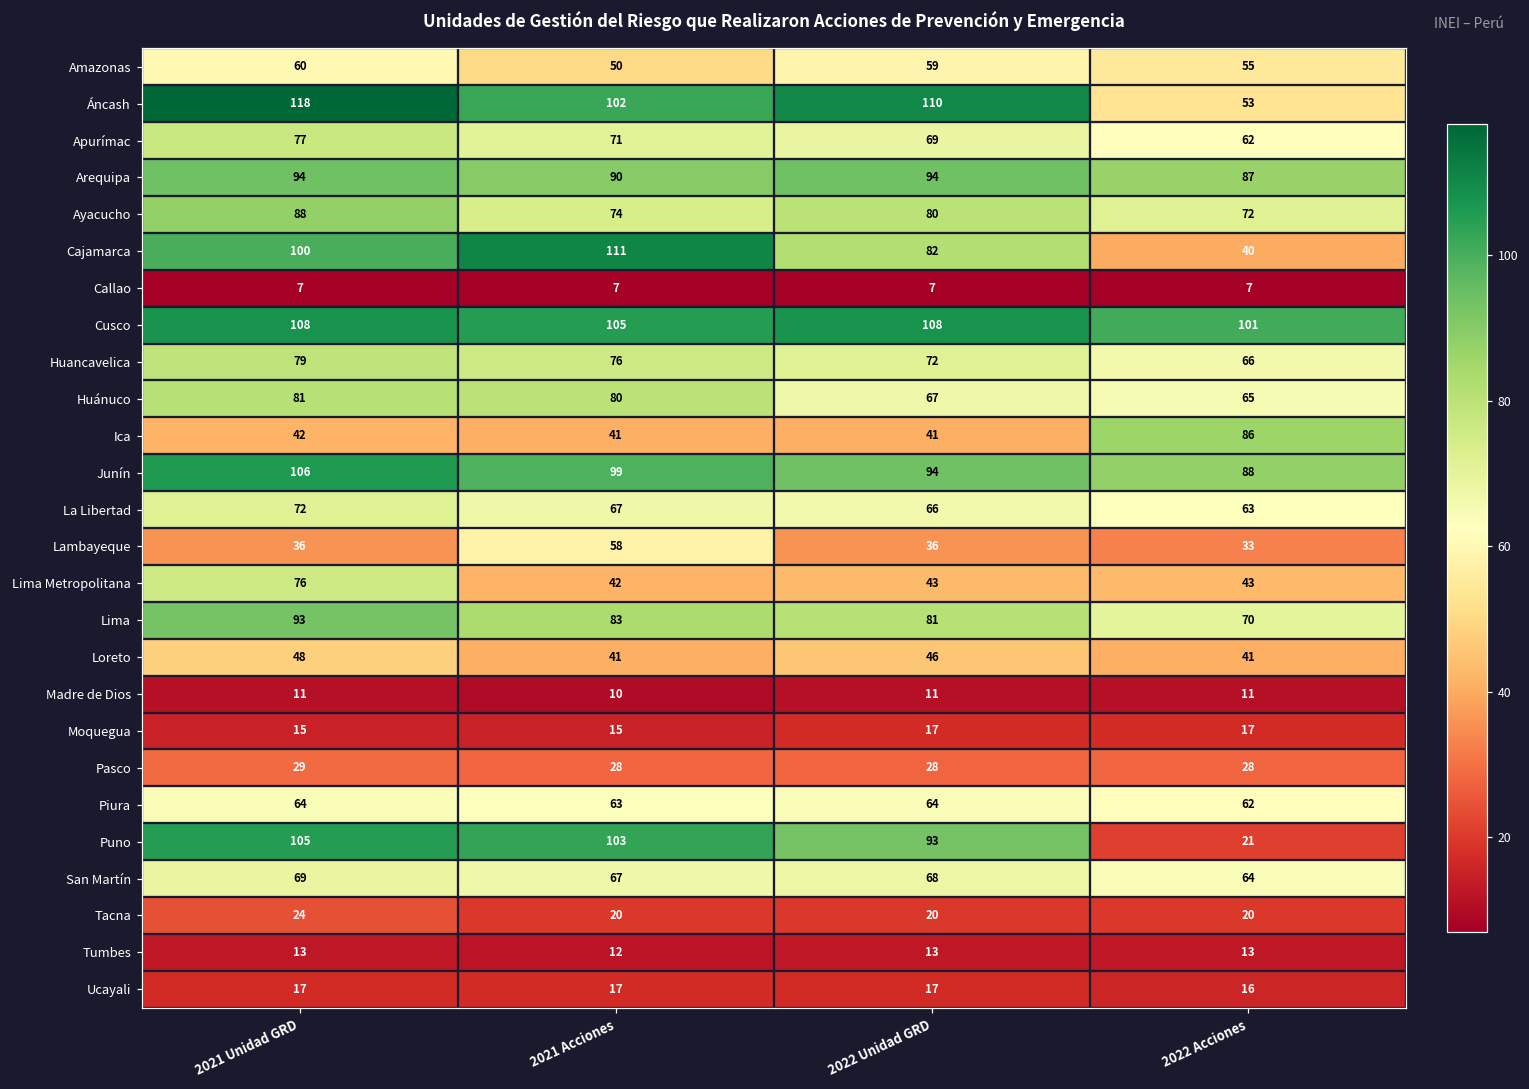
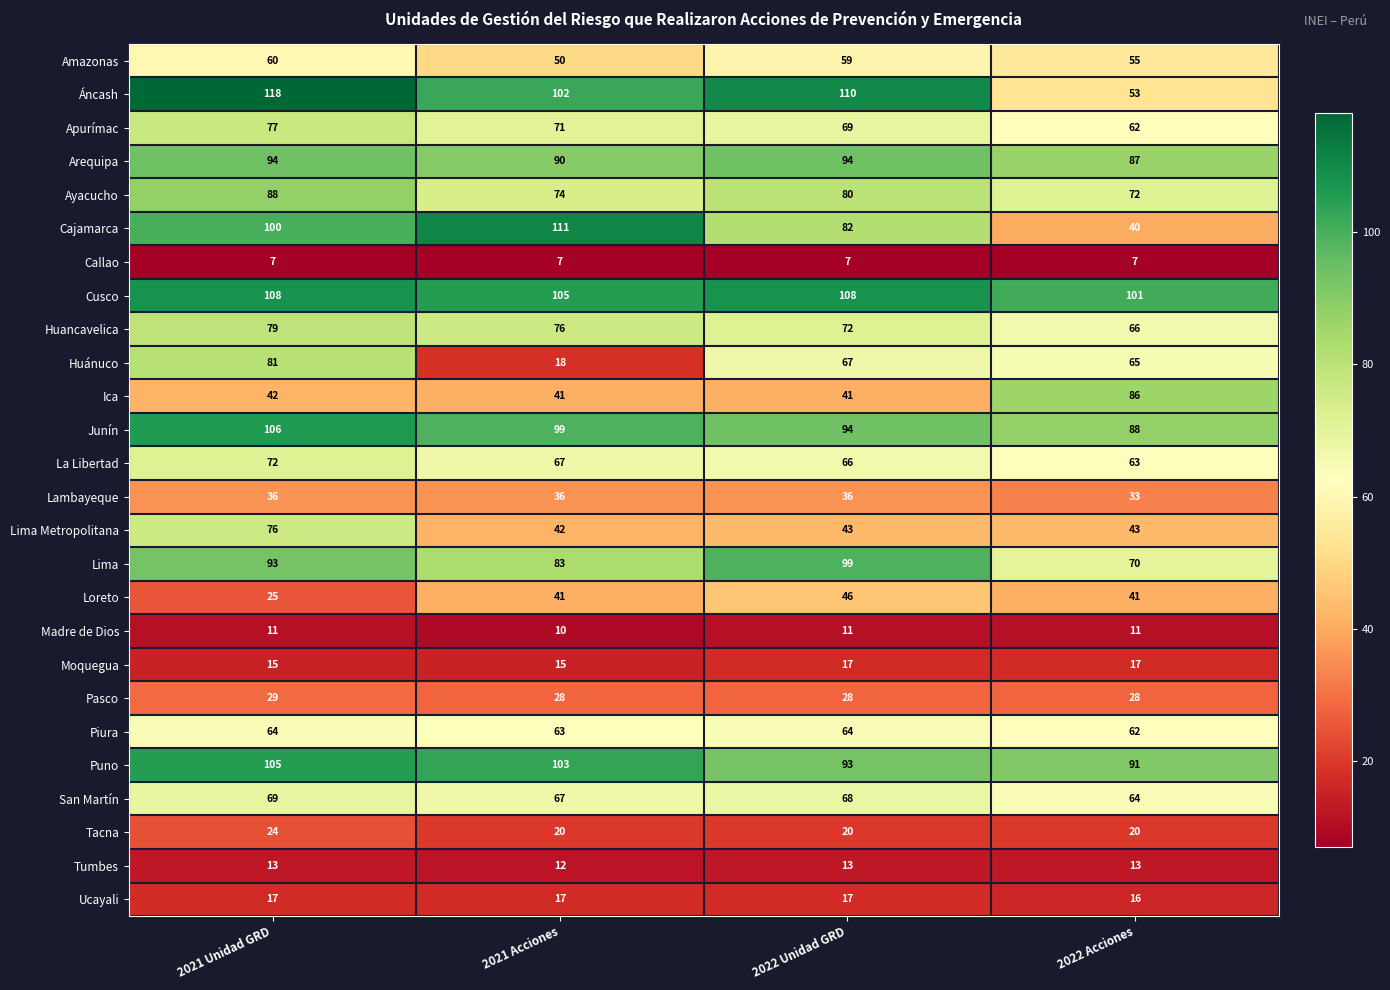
  {
    "Amazonas": {
      "2021 Unidad GRD": 60,
      "2021 Acciones": 50,
      "2022 Unidad GRD": 59,
      "2022 Acciones": 55
    },
    "Áncash": {
      "2021 Unidad GRD": 118,
      "2021 Acciones": 102,
      "2022 Unidad GRD": 110,
      "2022 Acciones": 53
    },
    "Apurímac": {
      "2021 Unidad GRD": 77,
      "2021 Acciones": 71,
      "2022 Unidad GRD": 69,
      "2022 Acciones": 62
    },
    "Arequipa": {
      "2021 Unidad GRD": 94,
      "2021 Acciones": 90,
      "2022 Unidad GRD": 94,
      "2022 Acciones": 87
    },
    "Ayacucho": {
      "2021 Unidad GRD": 88,
      "2021 Acciones": 74,
      "2022 Unidad GRD": 80,
      "2022 Acciones": 72
    },
    "Cajamarca": {
      "2021 Unidad GRD": 100,
      "2021 Acciones": 111,
      "2022 Unidad GRD": 82,
      "2022 Acciones": 40
    },
    "Callao": {
      "2021 Unidad GRD": 7,
      "2021 Acciones": 7,
      "2022 Unidad GRD": 7,
      "2022 Acciones": 7
    },
    "Cusco": {
      "2021 Unidad GRD": 108,
      "2021 Acciones": 105,
      "2022 Unidad GRD": 108,
      "2022 Acciones": 101
    },
    "Huancavelica": {
      "2021 Unidad GRD": 79,
      "2021 Acciones": 76,
      "2022 Unidad GRD": 72,
      "2022 Acciones": 66
    },
    "Huánuco": {
      "2021 Unidad GRD": 81,
-     "2021 Acciones": 80,
+     "2021 Acciones": 18,
      "2022 Unidad GRD": 67,
      "2022 Acciones": 65
    },
    "Ica": {
      "2021 Unidad GRD": 42,
      "2021 Acciones": 41,
      "2022 Unidad GRD": 41,
      "2022 Acciones": 86
    },
    "Junín": {
      "2021 Unidad GRD": 106,
      "2021 Acciones": 99,
      "2022 Unidad GRD": 94,
      "2022 Acciones": 88
    },
    "La Libertad": {
      "2021 Unidad GRD": 72,
      "2021 Acciones": 67,
      "2022 Unidad GRD": 66,
      "2022 Acciones": 63
    },
    "Lambayeque": {
      "2021 Unidad GRD": 36,
-     "2021 Acciones": 58,
+     "2021 Acciones": 36,
      "2022 Unidad GRD": 36,
      "2022 Acciones": 33
    },
    "Lima Metropolitana": {
      "2021 Unidad GRD": 76,
      "2021 Acciones": 42,
      "2022 Unidad GRD": 43,
      "2022 Acciones": 43
    },
    "Lima": {
      "2021 Unidad GRD": 93,
      "2021 Acciones": 83,
-     "2022 Unidad GRD": 81,
+     "2022 Unidad GRD": 99,
      "2022 Acciones": 70
    },
    "Loreto": {
-     "2021 Unidad GRD": 48,
+     "2021 Unidad GRD": 25,
      "2021 Acciones": 41,
      "2022 Unidad GRD": 46,
      "2022 Acciones": 41
    },
    "Madre de Dios": {
      "2021 Unidad GRD": 11,
      "2021 Acciones": 10,
      "2022 Unidad GRD": 11,
      "2022 Acciones": 11
    },
    "Moquegua": {
      "2021 Unidad GRD": 15,
      "2021 Acciones": 15,
      "2022 Unidad GRD": 17,
      "2022 Acciones": 17
    },
    "Pasco": {
      "2021 Unidad GRD": 29,
      "2021 Acciones": 28,
      "2022 Unidad GRD": 28,
      "2022 Acciones": 28
    },
    "Piura": {
      "2021 Unidad GRD": 64,
      "2021 Acciones": 63,
      "2022 Unidad GRD": 64,
      "2022 Acciones": 62
    },
    "Puno": {
      "2021 Unidad GRD": 105,
      "2021 Acciones": 103,
      "2022 Unidad GRD": 93,
-     "2022 Acciones": 21
+     "2022 Acciones": 91
    },
    "San Martín": {
      "2021 Unidad GRD": 69,
      "2021 Acciones": 67,
      "2022 Unidad GRD": 68,
      "2022 Acciones": 64
    },
    "Tacna": {
      "2021 Unidad GRD": 24,
      "2021 Acciones": 20,
      "2022 Unidad GRD": 20,
      "2022 Acciones": 20
    },
    "Tumbes": {
      "2021 Unidad GRD": 13,
      "2021 Acciones": 12,
      "2022 Unidad GRD": 13,
      "2022 Acciones": 13
    },
    "Ucayali": {
      "2021 Unidad GRD": 17,
      "2021 Acciones": 17,
      "2022 Unidad GRD": 17,
      "2022 Acciones": 16
    }
  }
